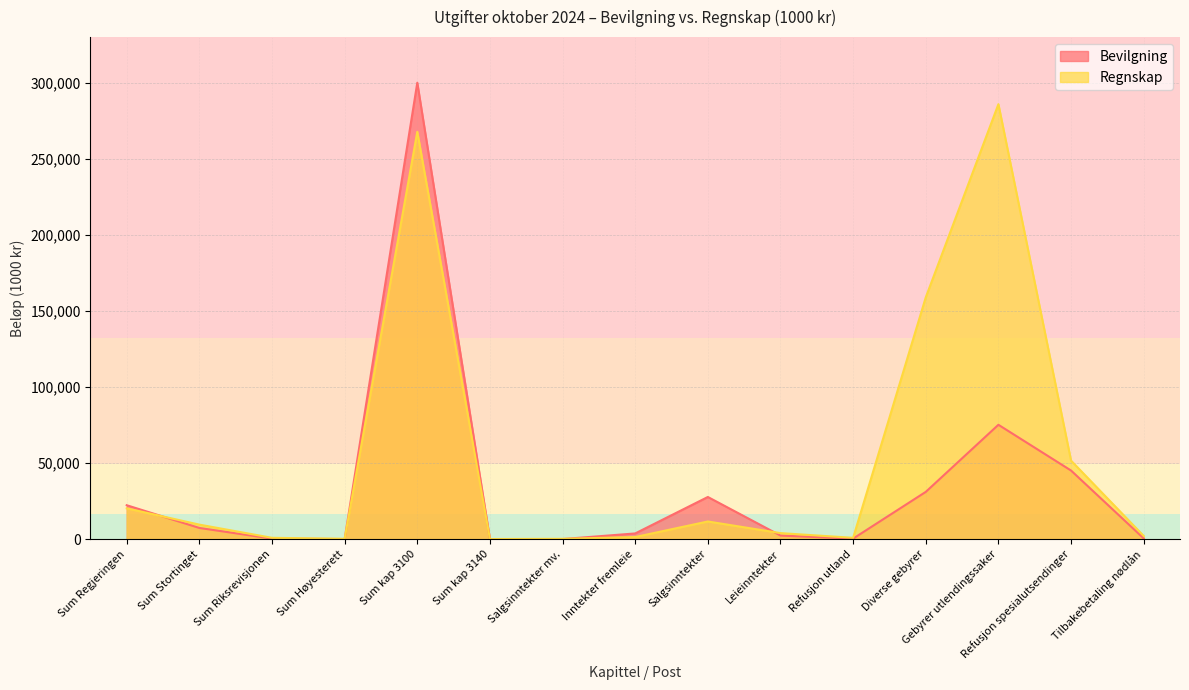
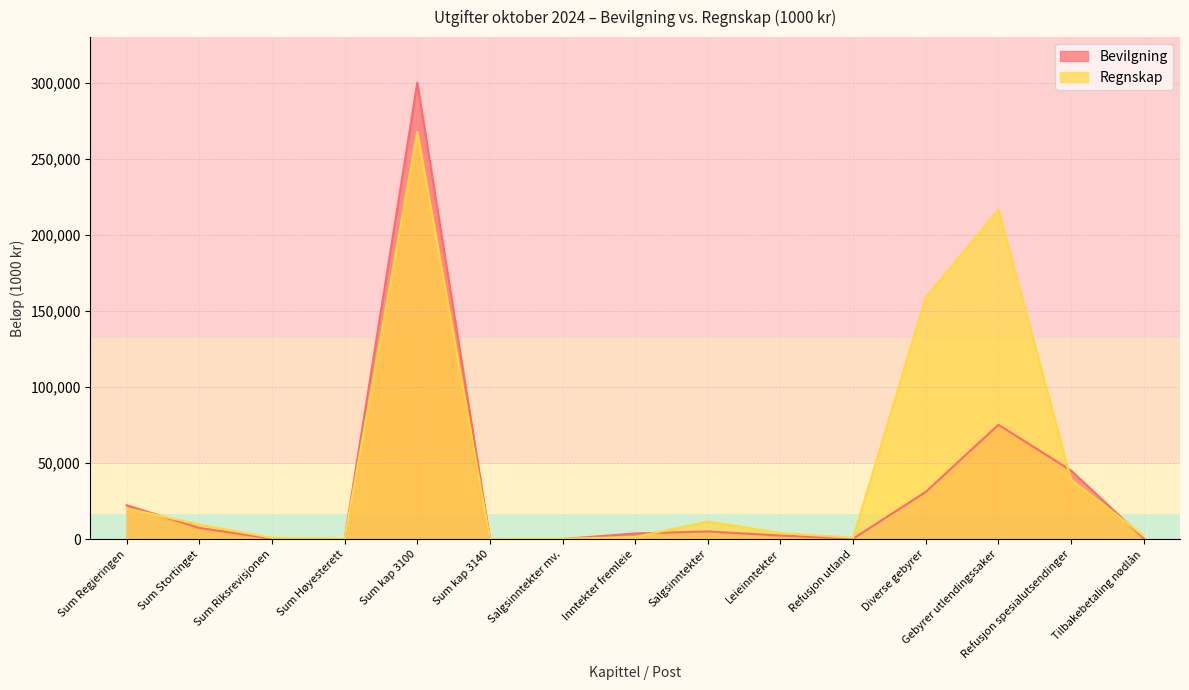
  {
    "Bevilgning": {
      "Sum Regjeringen": "22,000",
      "Sum Stortinget": "7,000",
      "Sum kap 3100": "300,000",
      "Inntekter fremleie": "4,000",
-     "Salgsinntekter": "28,000",
+     "Salgsinntekter": "5,000",
      "Diverse gebyrer": "31,000",
      "Gebyrer utlendingssaker": "75,000",
      "Refusjon spesialutsendinger": "45,000"
    },
    "Regnskap": {
      "Sum Regjeringen": "20,000",
      "Sum Stortinget": "9,000",
      "Sum kap 3100": "268,000",
      "Inntekter fremleie": "1,000",
      "Salgsinntekter": "12,000",
      "Diverse gebyrer": "159,000",
-     "Gebyrer utlendingssaker": "286,000",
-     "Refusjon spesialutsendinger": "52,000"
+     "Gebyrer utlendingssaker": "216,000",
+     "Refusjon spesialutsendinger": "39,000"
    }
  }
